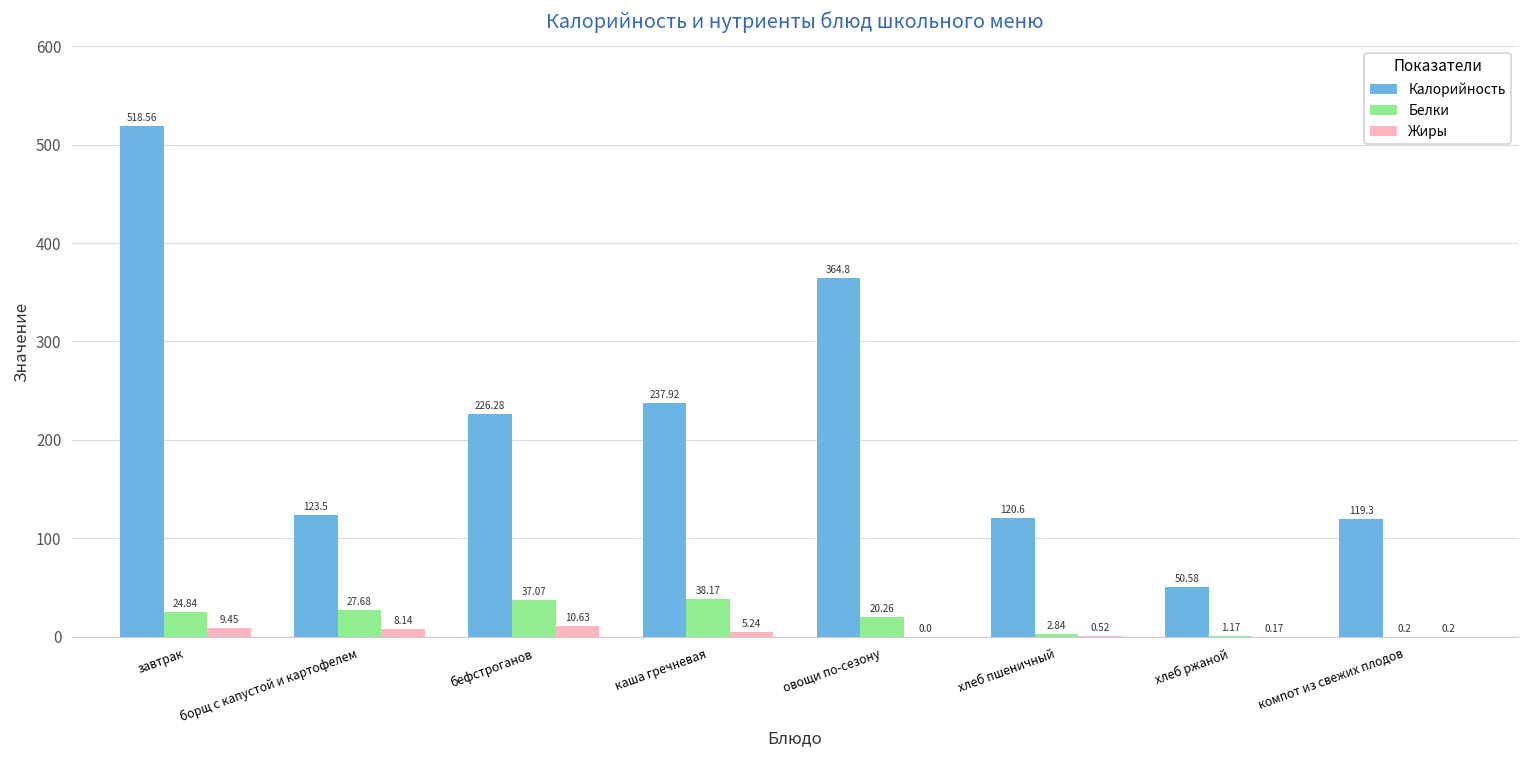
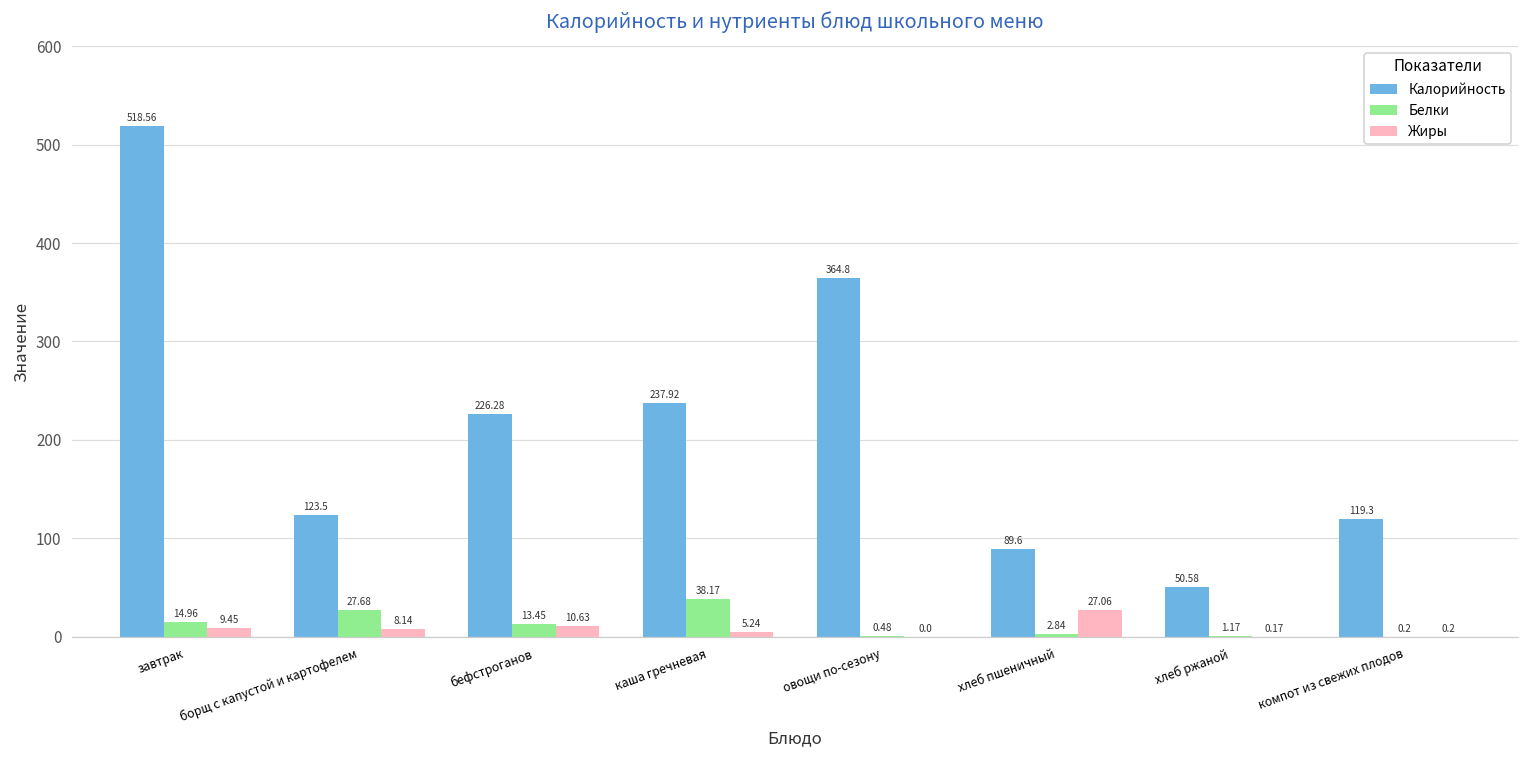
  {
    "Калорийность": {
      "завтрак": 518.56,
      "борщ с капустой и картофелем": 123.5,
      "бефстроганов": 226.28,
      "каша гречневая": 237.92,
      "овощи по-сезону": 364.8,
-     "хлеб пшеничный": 120.6,
+     "хлеб пшеничный": 89.6,
      "хлеб ржаной": 50.58,
      "компот из свежих плодов": 119.3
    },
    "Белки": {
-     "завтрак": 24.84,
+     "завтрак": 14.96,
      "борщ с капустой и картофелем": 27.68,
-     "бефстроганов": 37.07,
+     "бефстроганов": 13.45,
      "каша гречневая": 38.17,
-     "овощи по-сезону": 20.26,
+     "овощи по-сезону": 0.48,
      "хлеб пшеничный": 2.84,
      "хлеб ржаной": 1.17,
      "компот из свежих плодов": 0.2
    },
    "Жиры": {
      "завтрак": 9.45,
      "борщ с капустой и картофелем": 8.14,
      "бефстроганов": 10.63,
      "каша гречневая": 5.24,
      "овощи по-сезону": 0.0,
-     "хлеб пшеничный": 0.52,
+     "хлеб пшеничный": 27.06,
      "хлеб ржаной": 0.17,
      "компот из свежих плодов": 0.2
    }
  }
